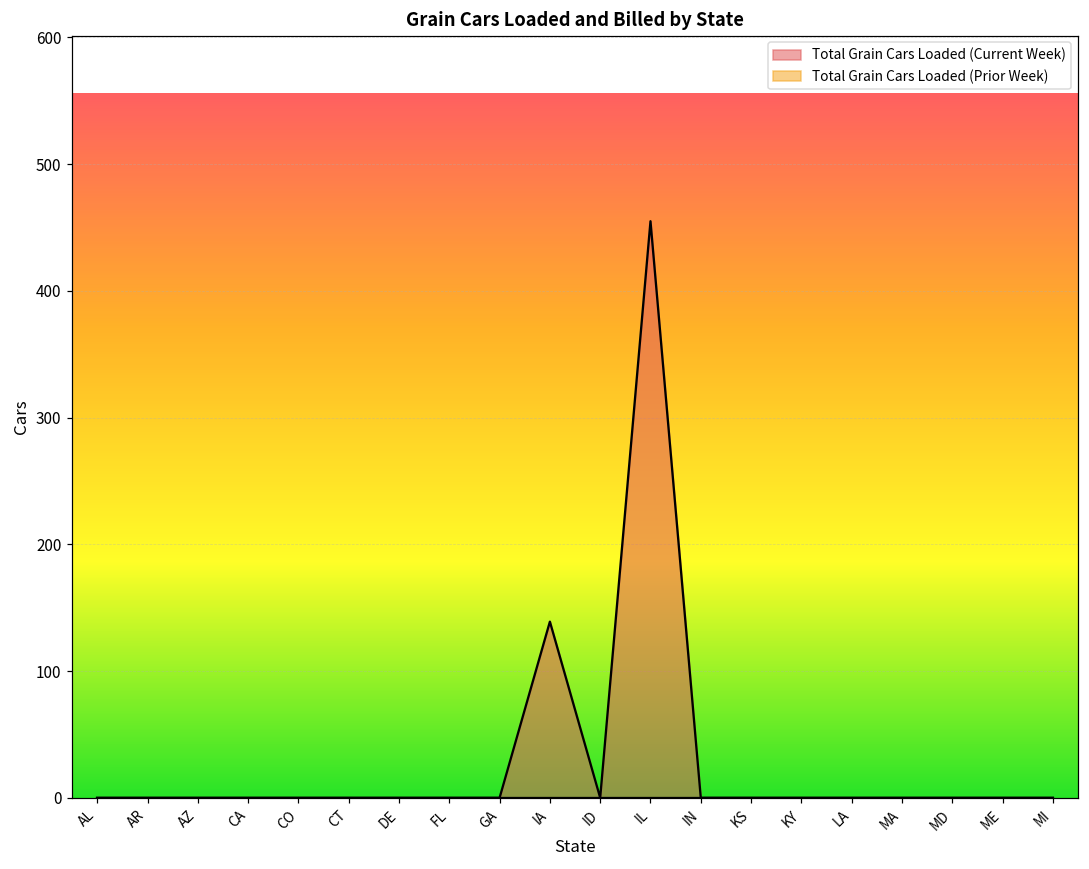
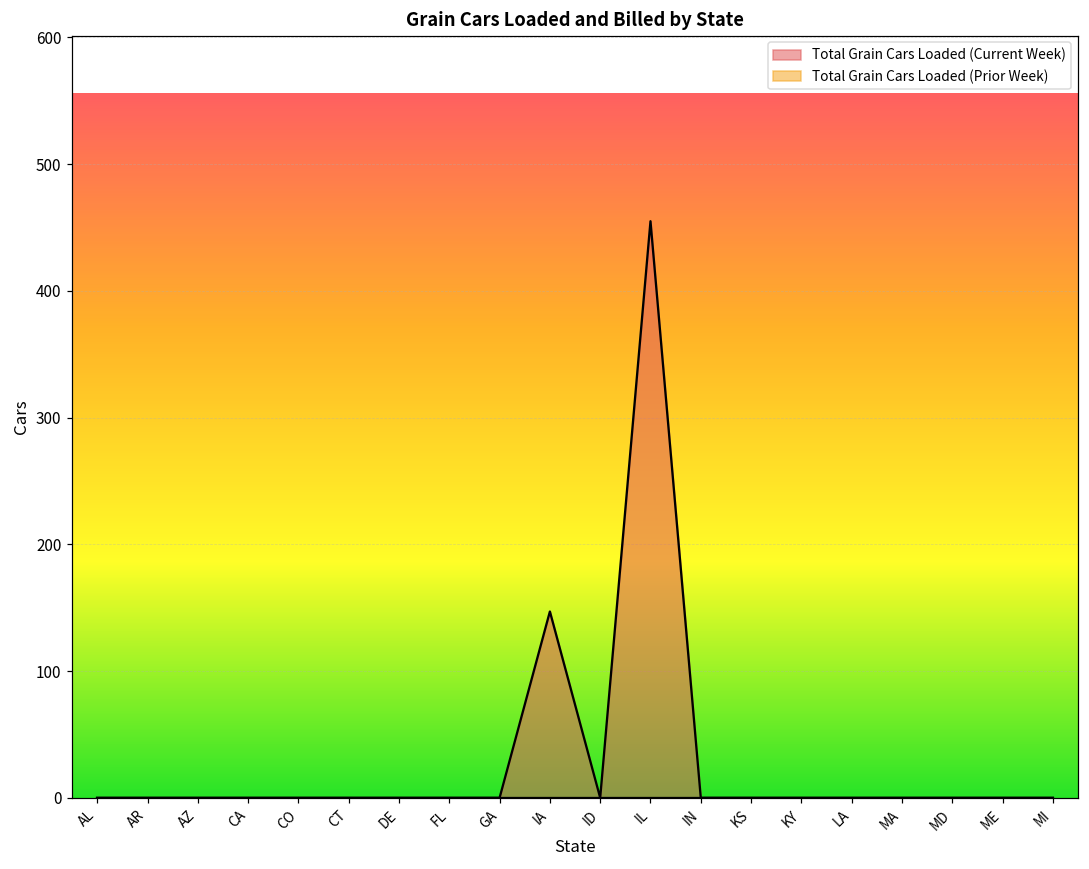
  {
    "Total Grain Cars Loaded (Current Week)": {
-     "IA": 139,
+     "IA": 147,
      "IL": 455
    },
    "Total Grain Cars Loaded (Prior Week)": {
      "IA": 0,
      "IL": 0
    }
  }
